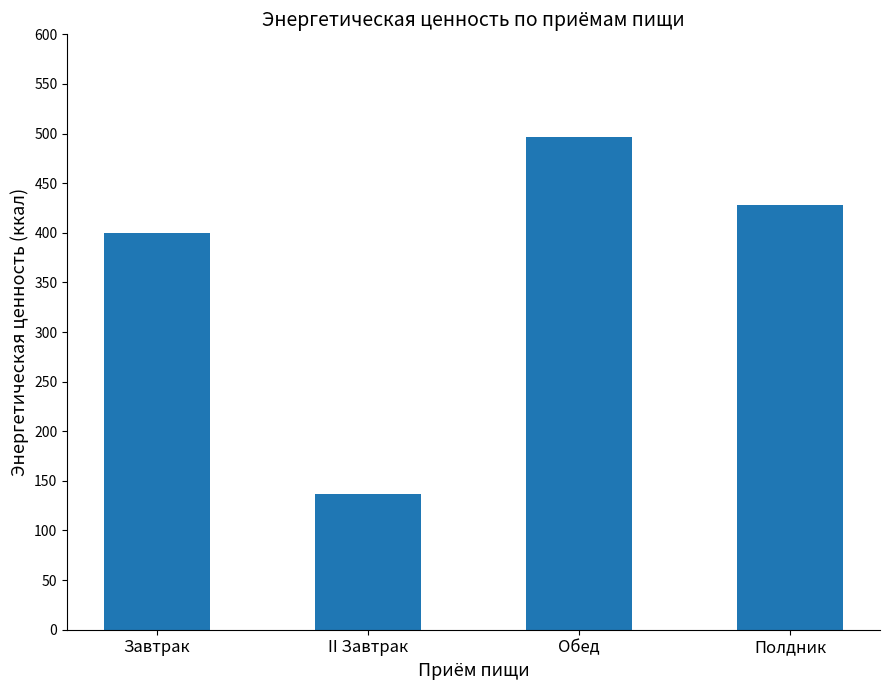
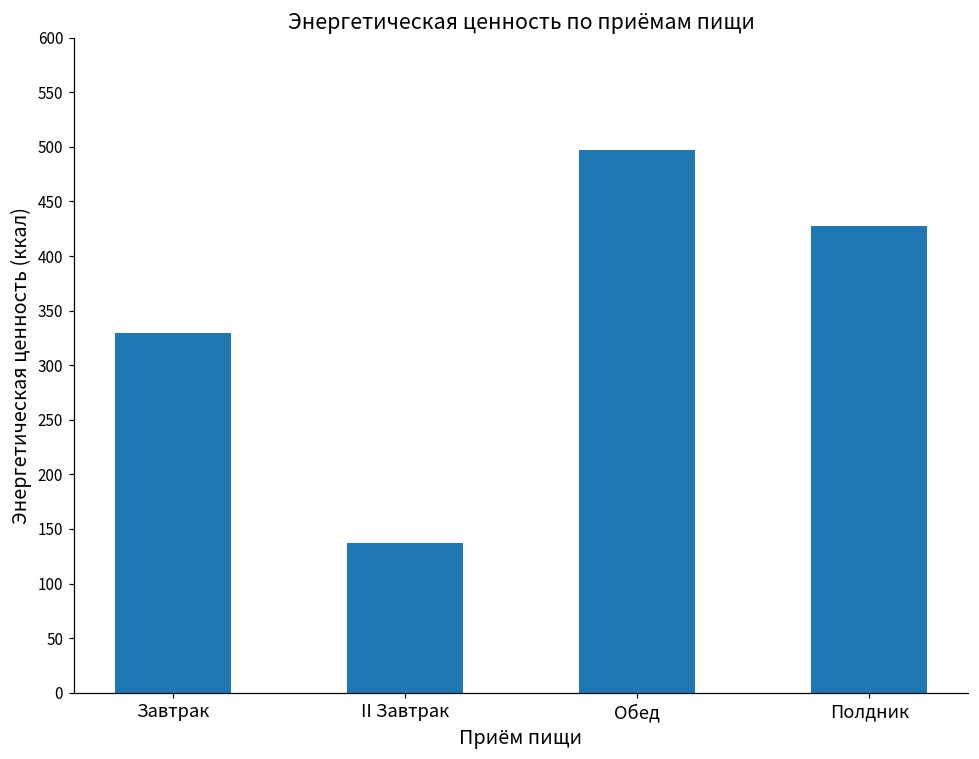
  {
-   "Завтрак": 400,
+   "Завтрак": 330,
    "II Завтрак": 140,
    "Обед": 500,
    "Полдник": 430
  }
